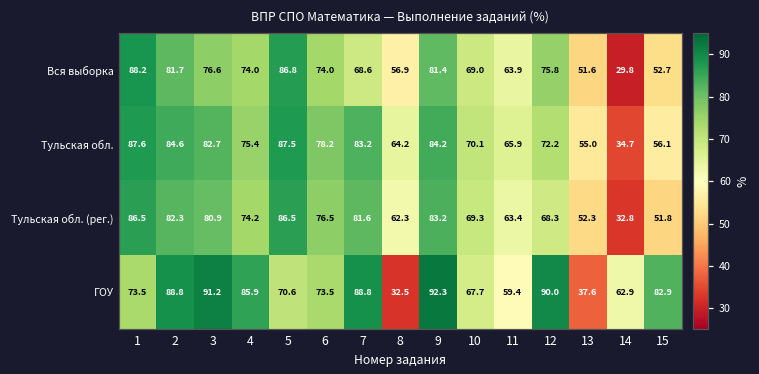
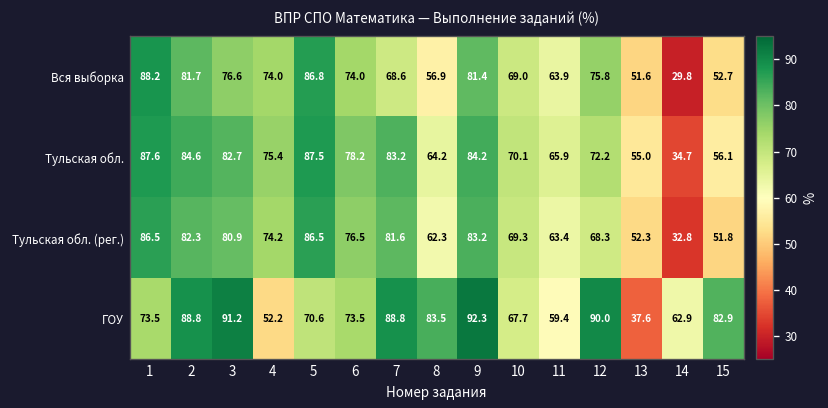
  {
    "Вся выборка": {
      "1": 88.2,
      "2": 81.7,
      "3": 76.6,
      "4": 74.0,
      "5": 86.8,
      "6": 74.0,
      "7": 68.6,
      "8": 56.9,
      "9": 81.4,
      "10": 69.0,
      "11": 63.9,
      "12": 75.8,
      "13": 51.6,
      "14": 29.8,
      "15": 52.7
    },
    "Тульская обл.": {
      "1": 87.6,
      "2": 84.6,
      "3": 82.7,
      "4": 75.4,
      "5": 87.5,
      "6": 78.2,
      "7": 83.2,
      "8": 64.2,
      "9": 84.2,
      "10": 70.1,
      "11": 65.9,
      "12": 72.2,
      "13": 55.0,
      "14": 34.7,
      "15": 56.1
    },
    "Тульская обл. (рег.)": {
      "1": 86.5,
      "2": 82.3,
      "3": 80.9,
      "4": 74.2,
      "5": 86.5,
      "6": 76.5,
      "7": 81.6,
      "8": 62.3,
      "9": 83.2,
      "10": 69.3,
      "11": 63.4,
      "12": 68.3,
      "13": 52.3,
      "14": 32.8,
      "15": 51.8
    },
    "ГОУ": {
      "1": 73.5,
      "2": 88.8,
      "3": 91.2,
-     "4": 85.9,
+     "4": 52.2,
      "5": 70.6,
      "6": 73.5,
      "7": 88.8,
-     "8": 32.5,
+     "8": 83.5,
      "9": 92.3,
      "10": 67.7,
      "11": 59.4,
      "12": 90.0,
      "13": 37.6,
      "14": 62.9,
      "15": 82.9
    }
  }
